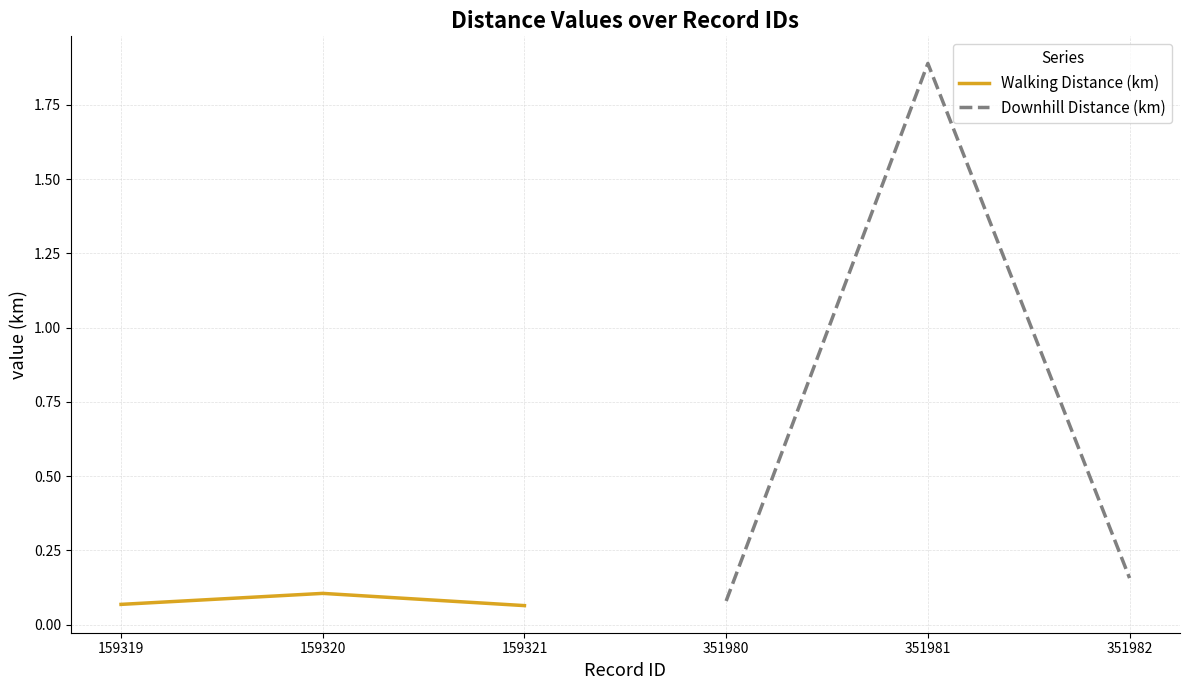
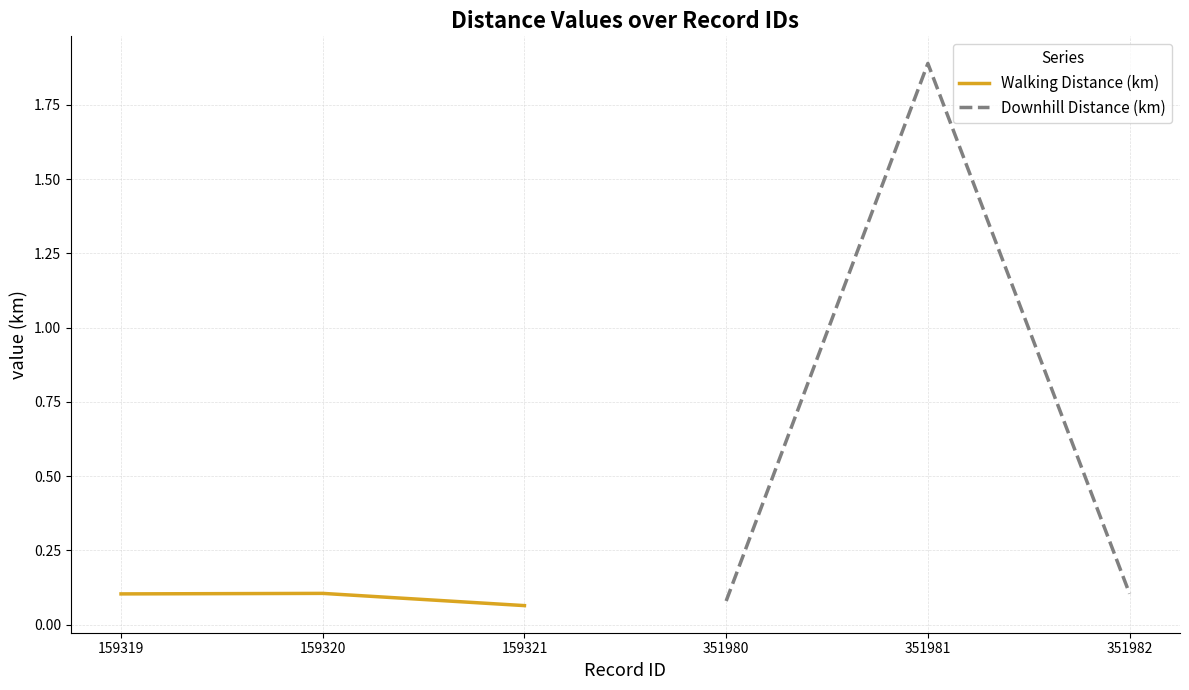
  {
    "Walking Distance (km)": {
-     "159319": 0.07,
+     "159319": 0.10,
      "159320": 0.11,
      "159321": 0.06
    },
    "Downhill Distance (km)": {
      "351980": 0.08,
      "351981": 1.89,
-     "351982": 0.16
+     "351982": 0.10
    }
  }
